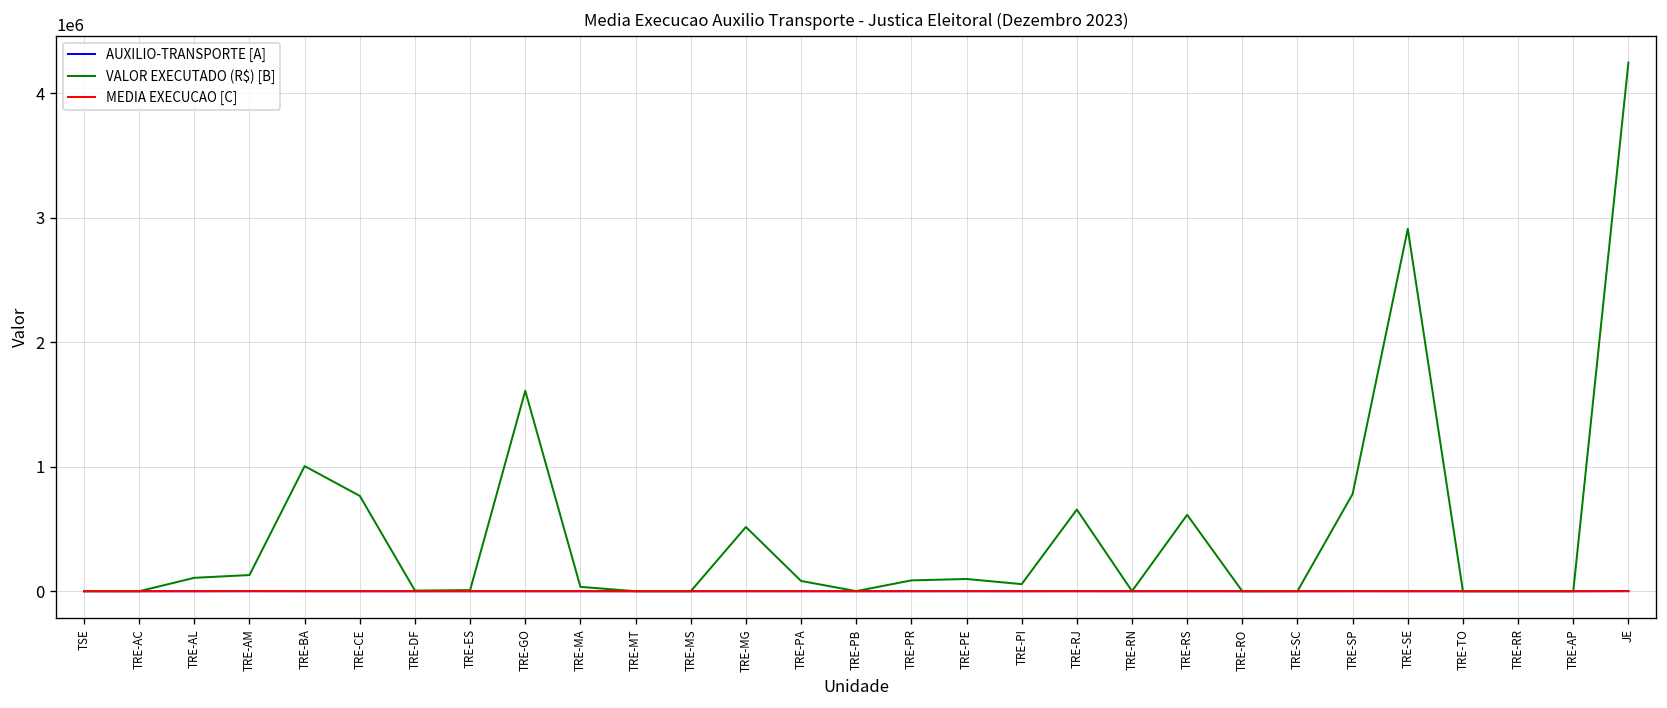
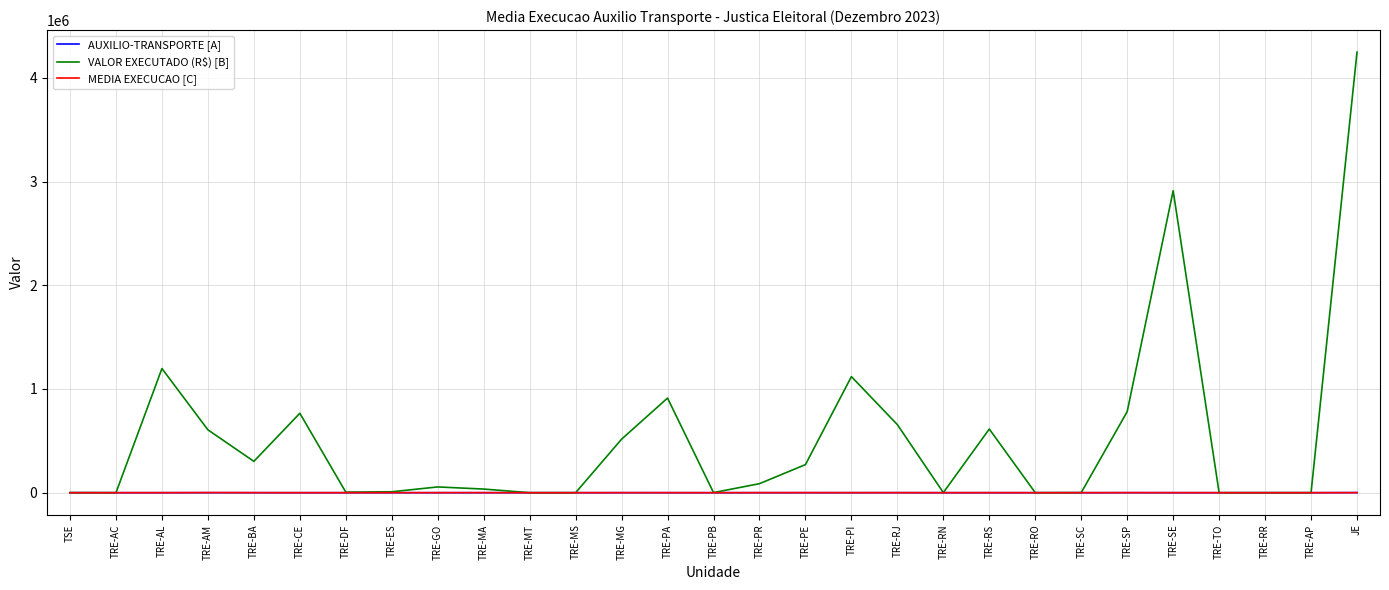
  {
    "MEDIA EXECUCAO [C]": {
      "TRE-AL": 0,
      "TRE-AM": 0,
      "TRE-BA": 0,
      "TRE-CE": 0,
      "TRE-GO": 0,
      "TRE-MA": 0,
      "TRE-MG": 0,
      "TRE-PA": 0,
      "TRE-PR": 0,
      "TRE-PE": 0,
      "TRE-PI": 0,
      "TRE-RJ": 0,
      "TRE-RS": 0,
      "TRE-SP": 0,
      "TRE-SE": 0,
      "JE": 0
    },
    "VALOR EXECUTADO (R$) [B]": {
-     "TRE-AL": 110000,
-     "TRE-AM": 130000,
-     "TRE-BA": 1010000,
+     "TRE-AL": 1200000,
+     "TRE-AM": 610000,
+     "TRE-BA": 300000,
      "TRE-CE": 770000,
-     "TRE-GO": 1610000,
+     "TRE-GO": 60000,
      "TRE-MA": 30000,
      "TRE-MG": 520000,
-     "TRE-PA": 80000,
+     "TRE-PA": 910000,
      "TRE-PR": 90000,
-     "TRE-PE": 100000,
-     "TRE-PI": 60000,
+     "TRE-PE": 270000,
+     "TRE-PI": 1120000,
      "TRE-RJ": 660000,
      "TRE-RS": 610000,
      "TRE-SP": 780000,
      "TRE-SE": 2910000,
      "JE": 4250000
    }
  }
